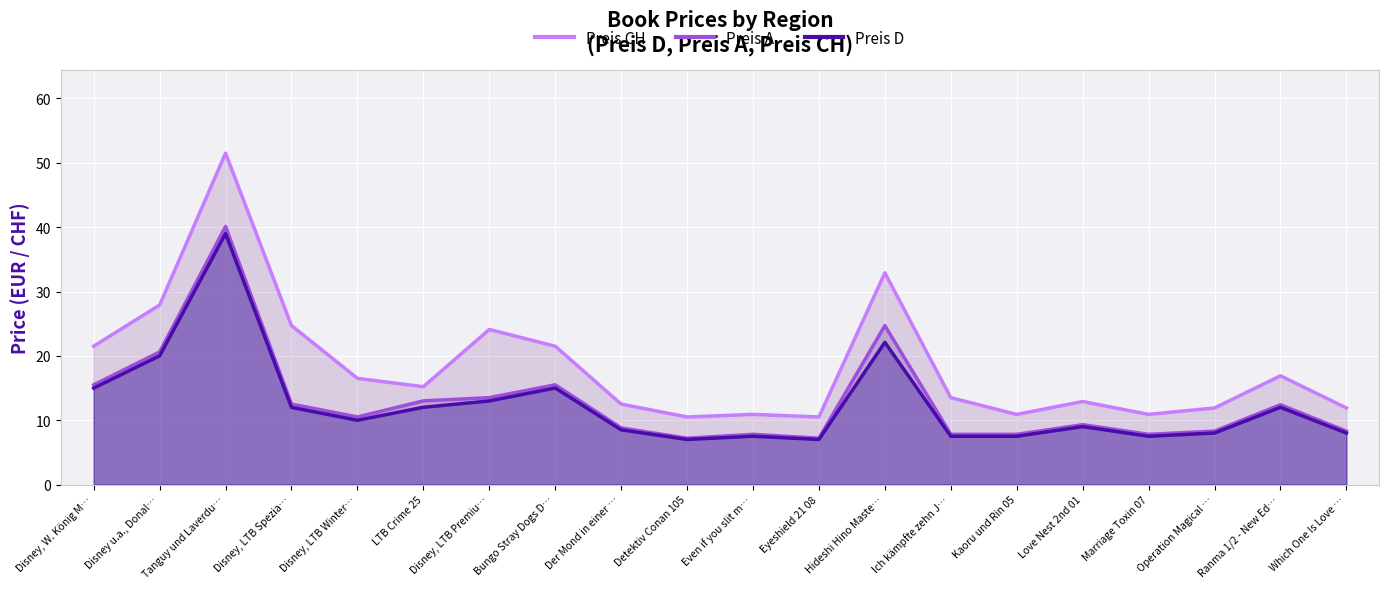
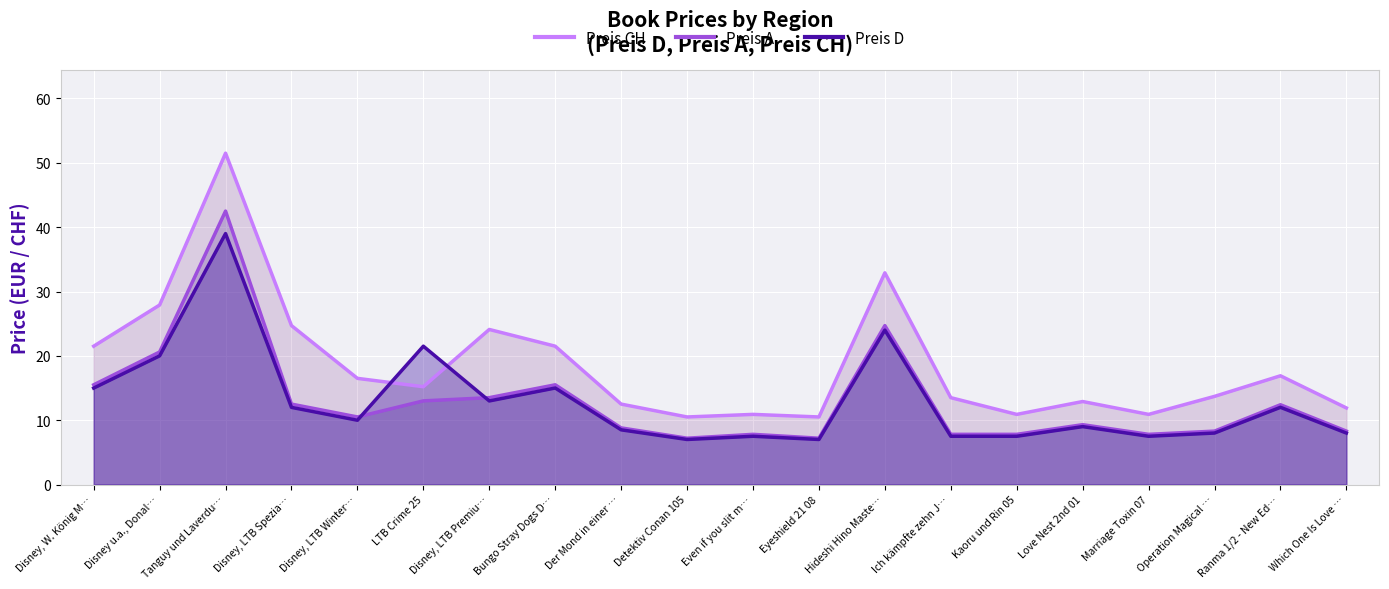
  {
    "Preis CH": {
      "Disney, W. König M…": 22,
      "Disney u.a., Donal…": 28,
      "Tanguy und Laverdu…": 52,
      "Disney, LTB Spezia…": 25,
      "Disney, LTB Winter…": 17,
      "LTB Crime 25": 15,
      "Disney, LTB Premiu…": 24,
      "Bungo Stray Dogs D…": 22,
      "Der Mond in einer …": 13,
      "Detektiv Conan 105": 11,
      "Even if you slit m…": 11,
      "Eyeshield 21 08": 11,
      "Hideshi Hino Maste…": 33,
      "Ich kämpfte zehn J…": 14,
      "Kaoru und Rin 05": 11,
      "Love Nest 2nd 01": 13,
      "Marriage Toxin 07": 11,
-     "Operation Magical …": 12,
+     "Operation Magical …": 14,
      "Ranma 1/2 - New Ed…": 17,
      "Which One Is Love …": 12
    },
    "Preis A": {
      "Disney, W. König M…": 16,
      "Disney u.a., Donal…": 21,
-     "Tanguy und Laverdu…": 40,
+     "Tanguy und Laverdu…": 43,
      "Disney, LTB Spezia…": 13,
      "Disney, LTB Winter…": 11,
      "LTB Crime 25": 13,
      "Disney, LTB Premiu…": 14,
      "Bungo Stray Dogs D…": 16,
      "Hideshi Hino Maste…": 25,
      "Ranma 1/2 - New Ed…": 12
    },
    "Preis D": {
      "Disney, W. König M…": 15,
      "Disney u.a., Donal…": 20,
      "Tanguy und Laverdu…": 39,
      "Disney, LTB Spezia…": 12,
      "Disney, LTB Winter…": 10,
-     "LTB Crime 25": 12,
+     "LTB Crime 25": 22,
      "Disney, LTB Premiu…": 13,
      "Bungo Stray Dogs D…": 15,
-     "Hideshi Hino Maste…": 22,
+     "Hideshi Hino Maste…": 24,
      "Ranma 1/2 - New Ed…": 12
    }
  }
